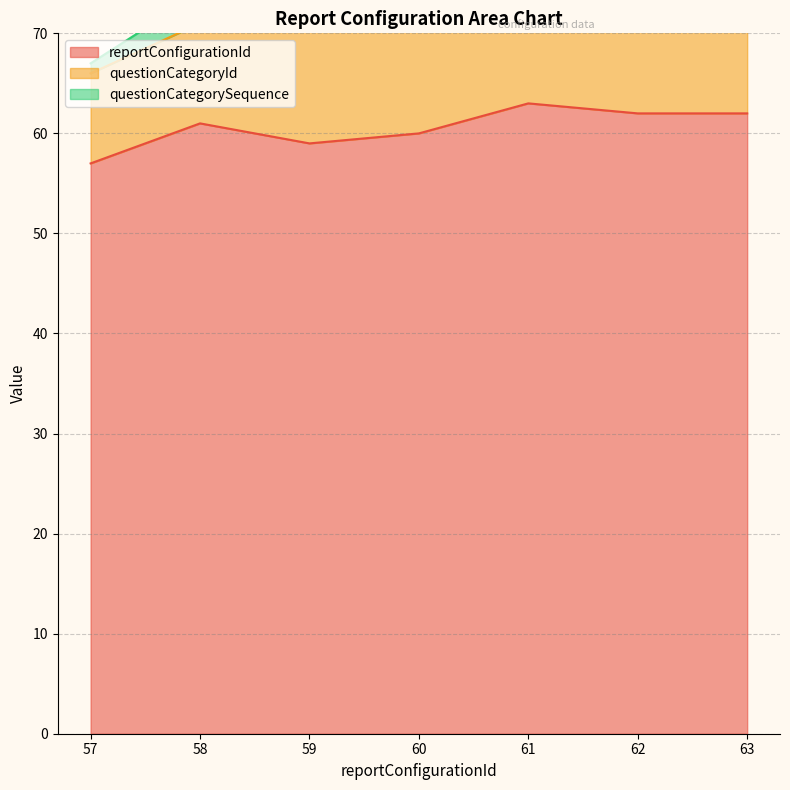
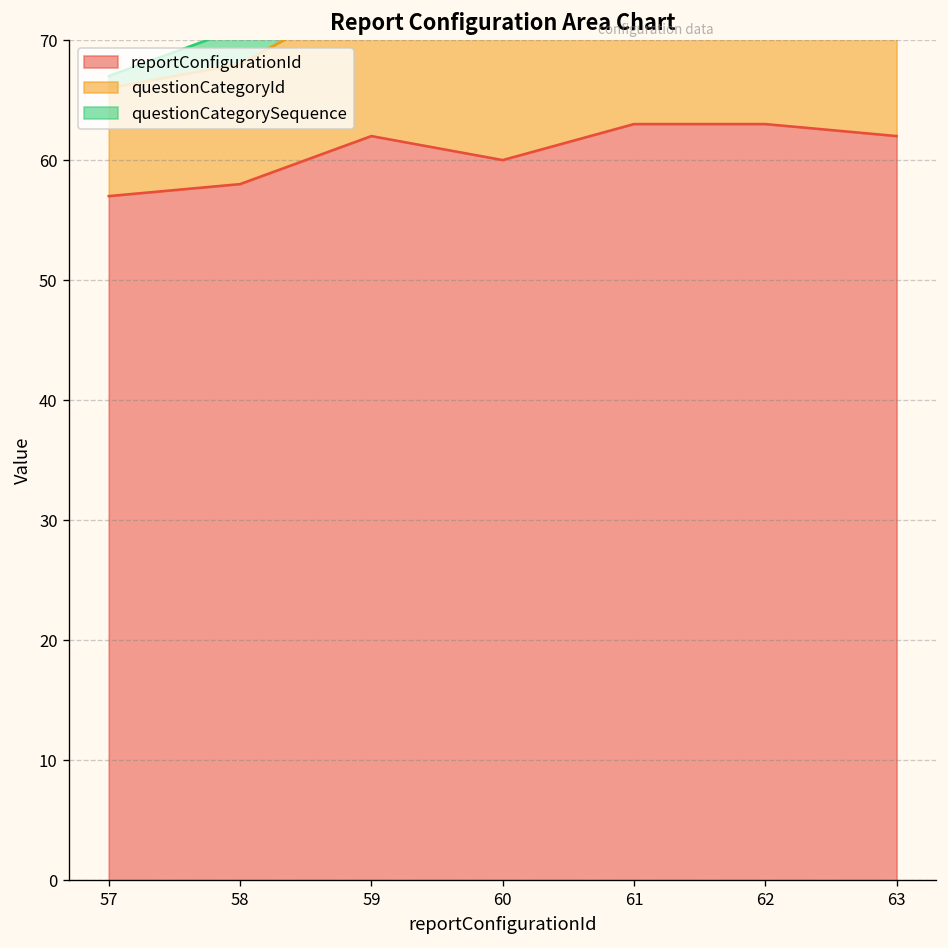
  {
    "reportConfigurationId": {
      "57": 57,
-     "58": 61,
-     "59": 59,
+     "58": 58,
+     "59": 62,
      "60": 60,
      "61": 63,
-     "62": 62,
+     "62": 63,
      "63": 62
    }
  }
